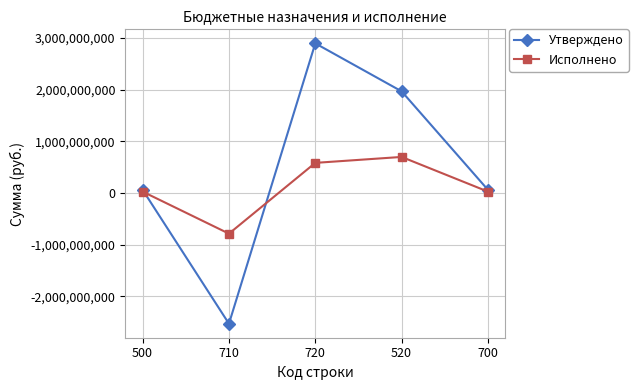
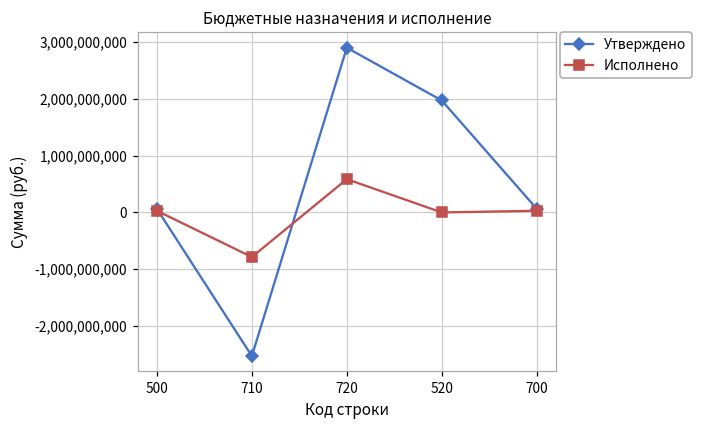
  {
    "Утверждено": {
      "710": "-2,500,000,000",
      "720": "2,900,000,000",
      "520": "2,000,000,000"
    },
    "Исполнено": {
      "710": "-800,000,000",
      "720": "600,000,000",
-     "520": "700,000,000"
+     "520": "0"
    }
  }
